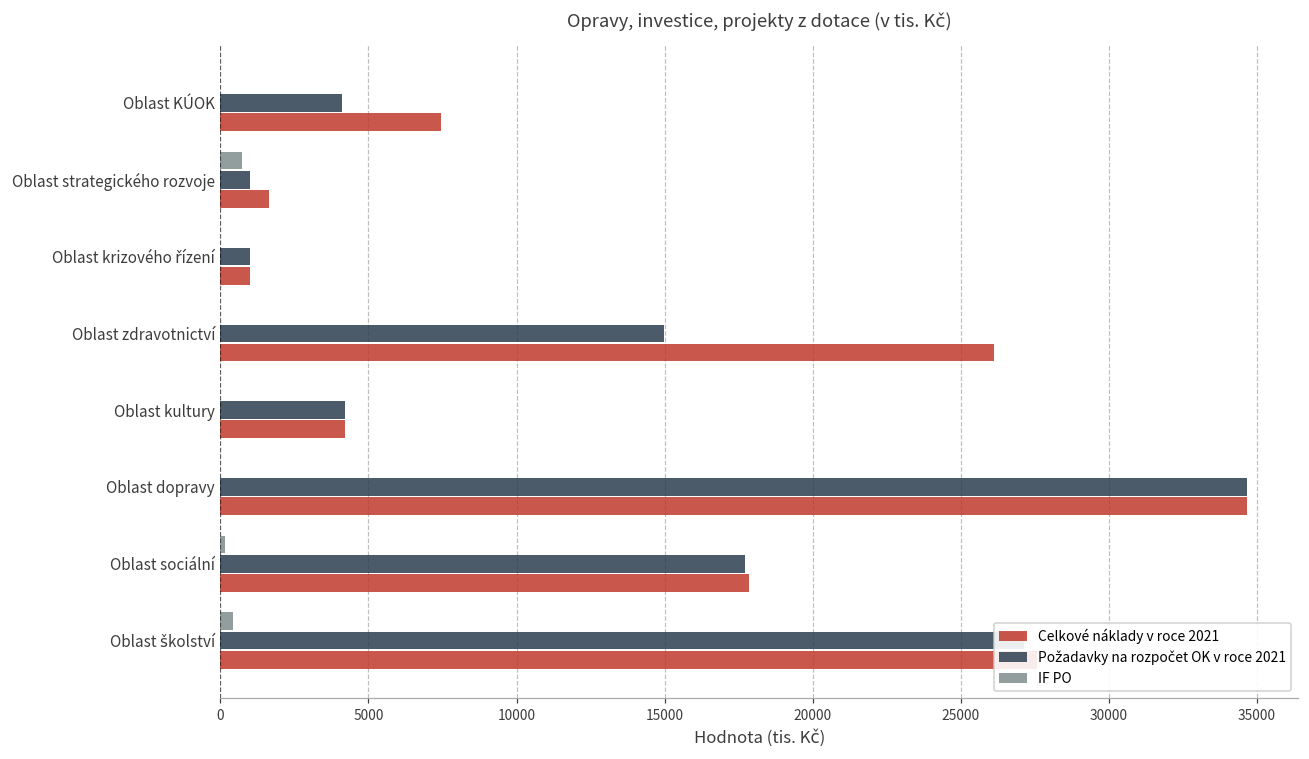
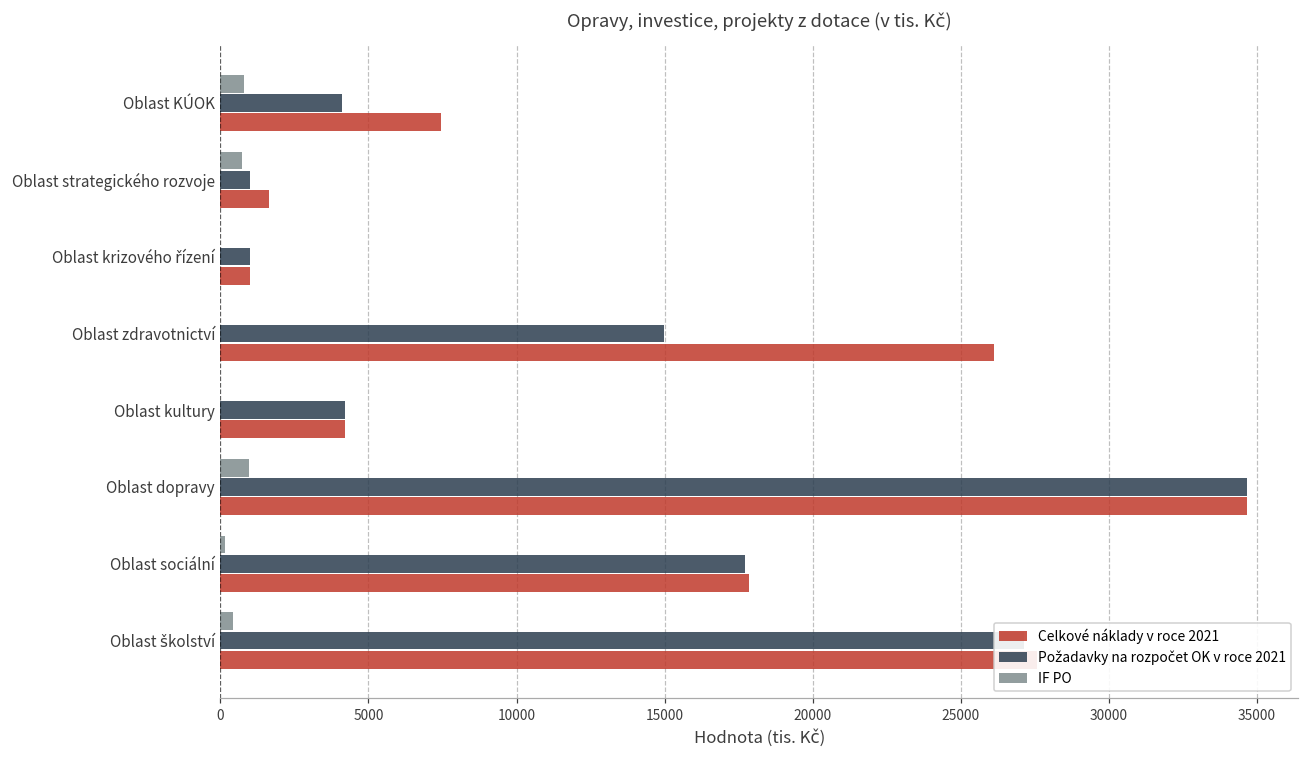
  {
    "Celkové náklady v roce 2021": {
      "Oblast KÚOK": 7500,
      "Oblast strategického rozvoje": 1600,
      "Oblast krizového řízení": 1000,
      "Oblast zdravotnictví": 26100,
      "Oblast kultury": 4200,
      "Oblast dopravy": 34700,
      "Oblast sociální": 17900
    },
    "Požadavky na rozpočet OK v roce 2021": {
      "Oblast KÚOK": 4100,
      "Oblast strategického rozvoje": 1000,
      "Oblast krizového řízení": 1000,
      "Oblast zdravotnictví": 15000,
      "Oblast kultury": 4200,
      "Oblast dopravy": 34700,
      "Oblast sociální": 17700
    },
    "IF PO": {
-     "Oblast KÚOK": 0,
+     "Oblast KÚOK": 800,
      "Oblast strategického rozvoje": 700,
      "Oblast krizového řízení": 0,
      "Oblast zdravotnictví": 0,
      "Oblast kultury": 0,
-     "Oblast dopravy": 0,
+     "Oblast dopravy": 1000,
      "Oblast sociální": 200,
      "Oblast školství": 400
    }
  }
